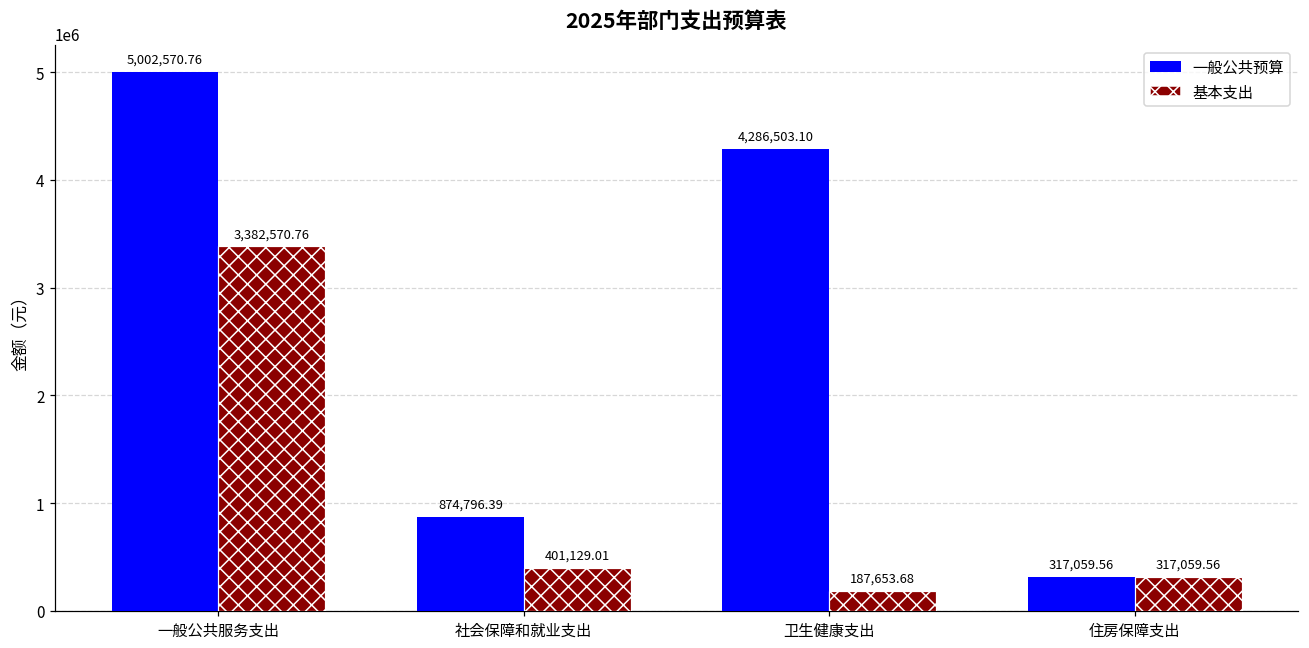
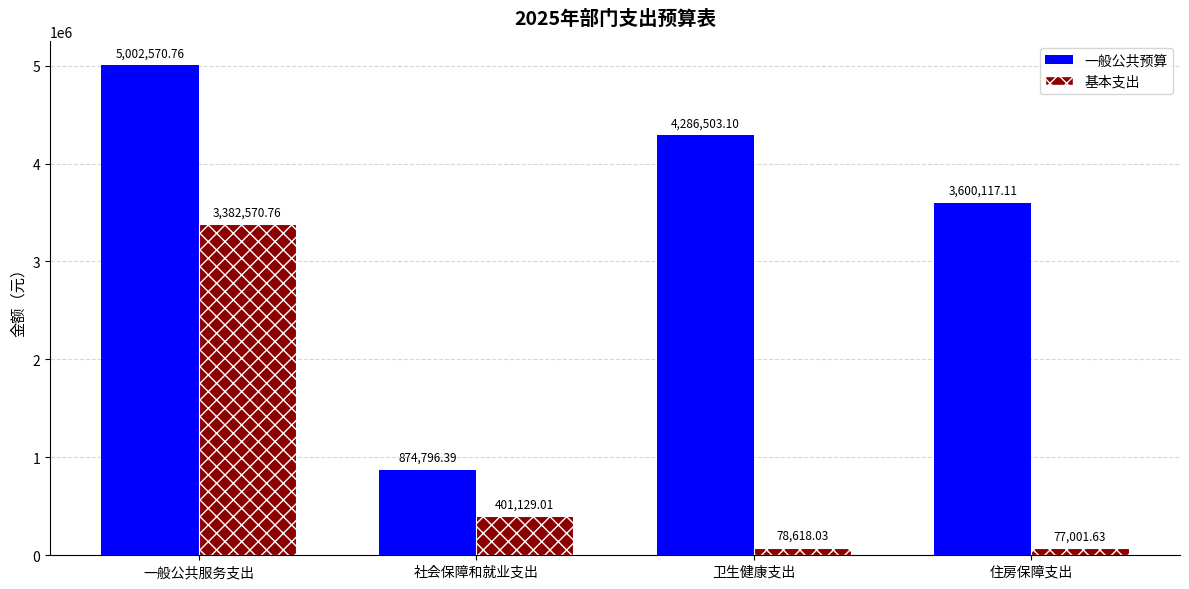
  {
    "一般公共预算": {
      "一般公共服务支出": "5,002,570.76",
      "社会保障和就业支出": "874,796.39",
      "卫生健康支出": "4,286,503.10",
-     "住房保障支出": "317,059.56"
+     "住房保障支出": "3,600,117.11"
    },
    "基本支出": {
      "一般公共服务支出": "3,382,570.76",
      "社会保障和就业支出": "401,129.01",
-     "卫生健康支出": "187,653.68",
-     "住房保障支出": "317,059.56"
+     "卫生健康支出": "78,618.03",
+     "住房保障支出": "77,001.63"
    }
  }
